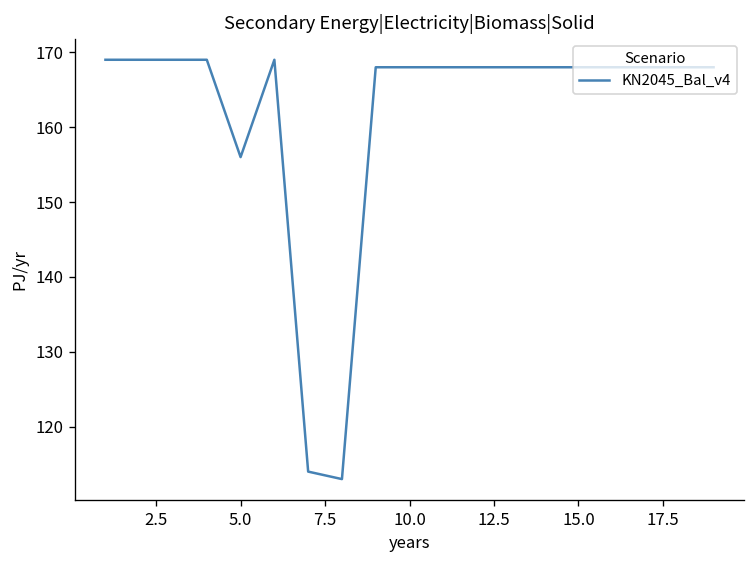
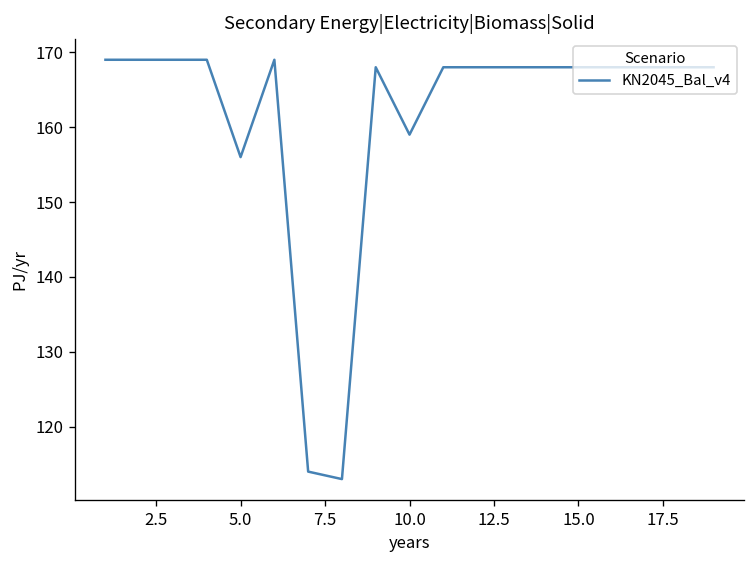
  {
    "5.0": 156,
-   "10.0": 168
+   "10.0": 159
  }
